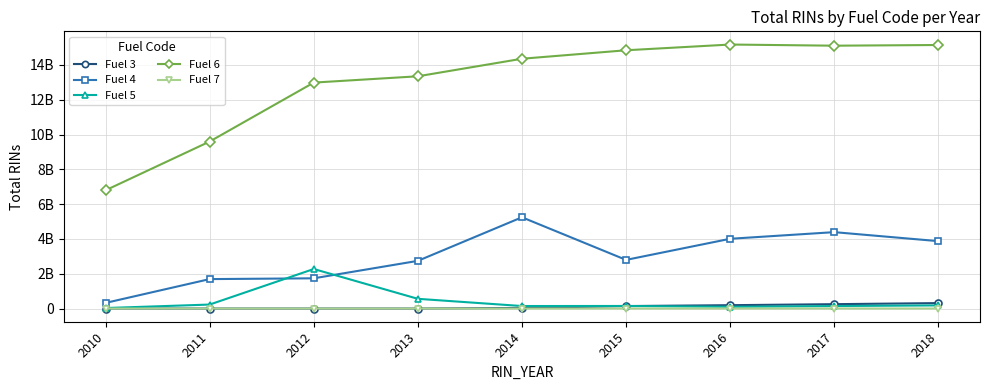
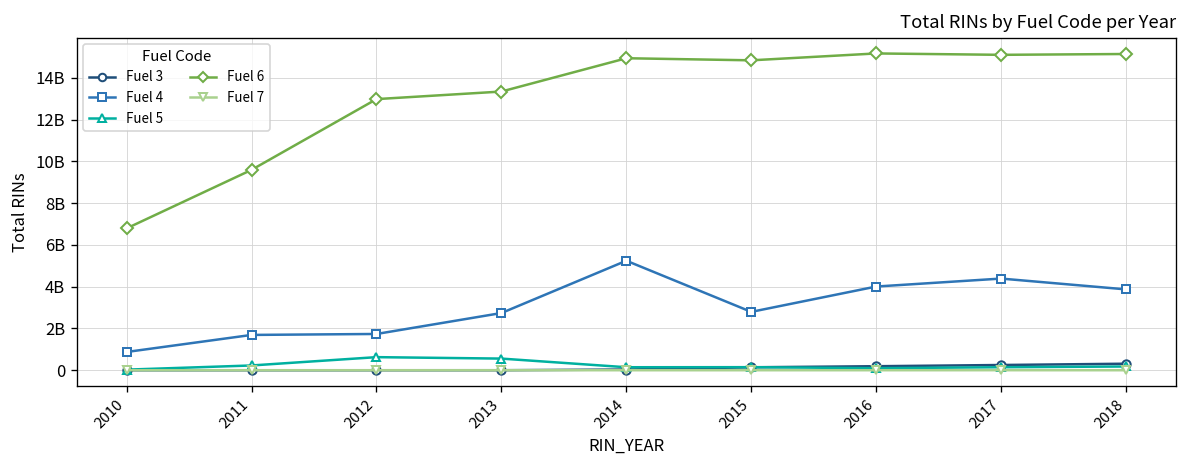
  {
    "Fuel 4": {
-     "2010": 300000000,
+     "2010": 900000000,
      "2011": 1700000000,
      "2012": 1700000000,
      "2013": 2700000000,
      "2014": 5200000000,
      "2015": 2800000000,
      "2016": 4000000000,
      "2017": 4400000000,
      "2018": 3900000000
    },
    "Fuel 5": {
      "2011": 200000000,
-     "2012": 2300000000,
+     "2012": 600000000,
      "2013": 600000000
    },
    "Fuel 6": {
      "2010": 6800000000,
      "2011": 9600000000,
      "2012": 13000000000,
      "2013": 13400000000,
-     "2014": 14400000000,
+     "2014": 14900000000,
      "2015": 14800000000,
      "2016": 15200000000,
      "2017": 15100000000,
      "2018": 15100000000
    },
    "Fuel 7": {
      "2018": 0
    }
  }
